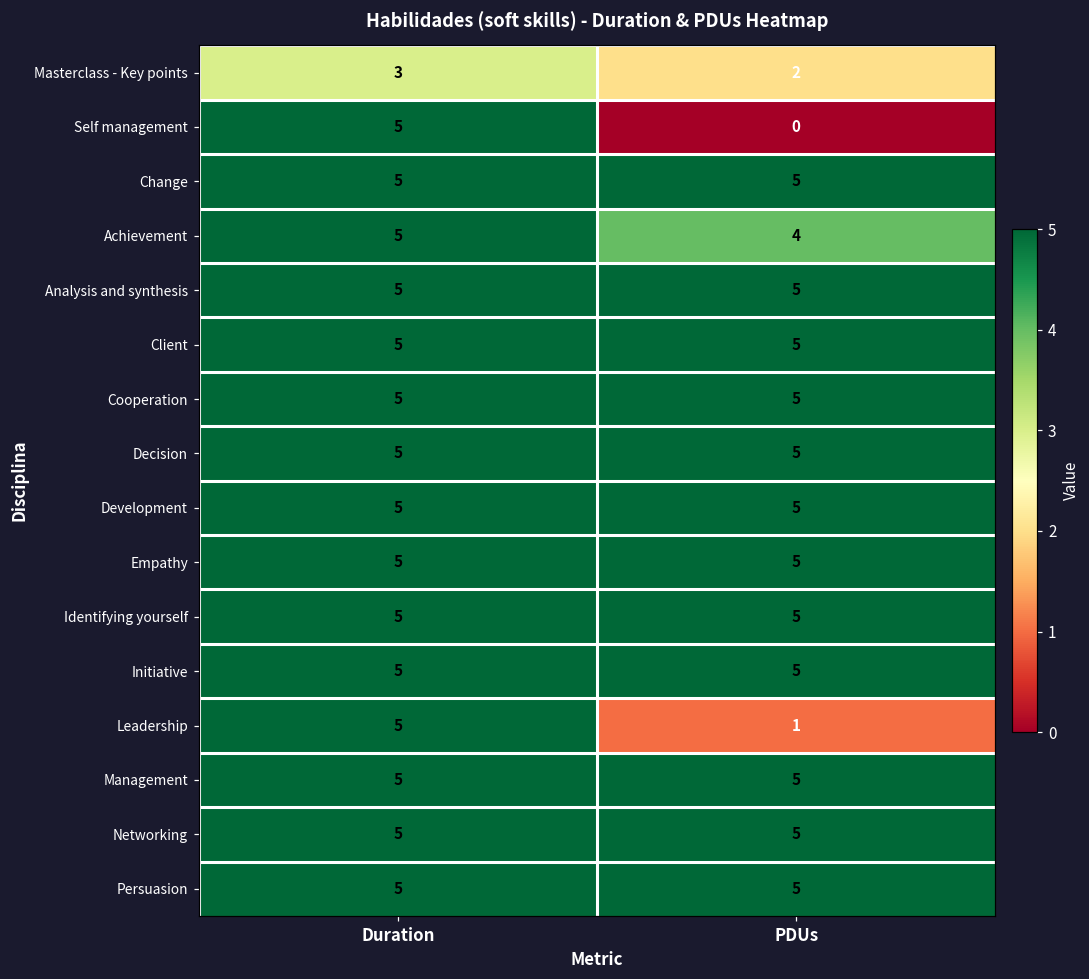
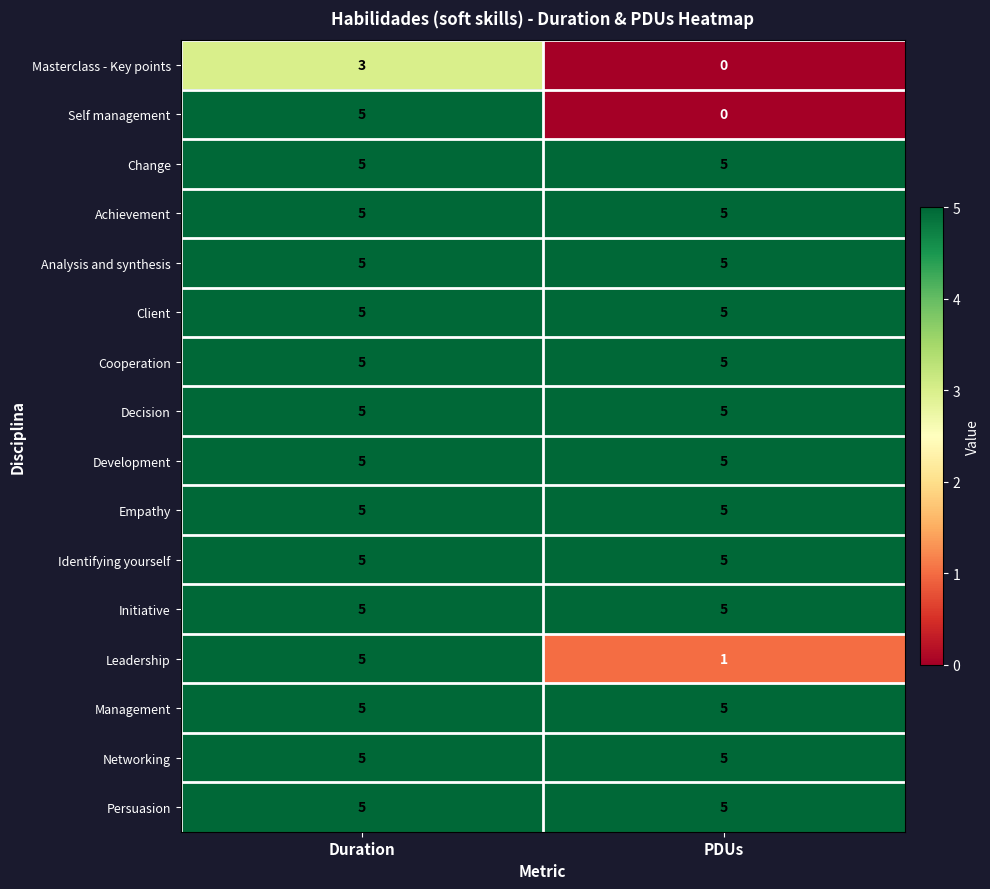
  {
    "Masterclass - Key points": {
      "Duration": 3,
-     "PDUs": 2
+     "PDUs": 0
    },
    "Self management": {
      "Duration": 5,
      "PDUs": 0
    },
    "Change": {
      "Duration": 5,
      "PDUs": 5
    },
    "Achievement": {
      "Duration": 5,
-     "PDUs": 4
+     "PDUs": 5
    },
    "Analysis and synthesis": {
      "Duration": 5,
      "PDUs": 5
    },
    "Client": {
      "Duration": 5,
      "PDUs": 5
    },
    "Cooperation": {
      "Duration": 5,
      "PDUs": 5
    },
    "Decision": {
      "Duration": 5,
      "PDUs": 5
    },
    "Development": {
      "Duration": 5,
      "PDUs": 5
    },
    "Empathy": {
      "Duration": 5,
      "PDUs": 5
    },
    "Identifying yourself": {
      "Duration": 5,
      "PDUs": 5
    },
    "Initiative": {
      "Duration": 5,
      "PDUs": 5
    },
    "Leadership": {
      "Duration": 5,
      "PDUs": 1
    },
    "Management": {
      "Duration": 5,
      "PDUs": 5
    },
    "Networking": {
      "Duration": 5,
      "PDUs": 5
    },
    "Persuasion": {
      "Duration": 5,
      "PDUs": 5
    }
  }
